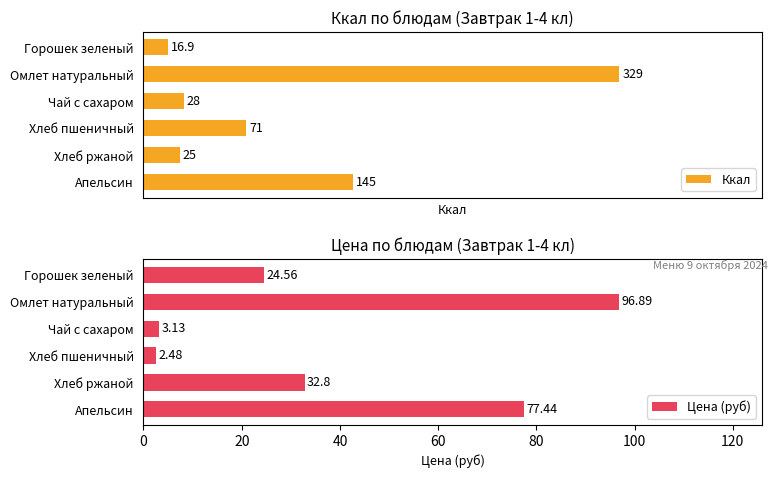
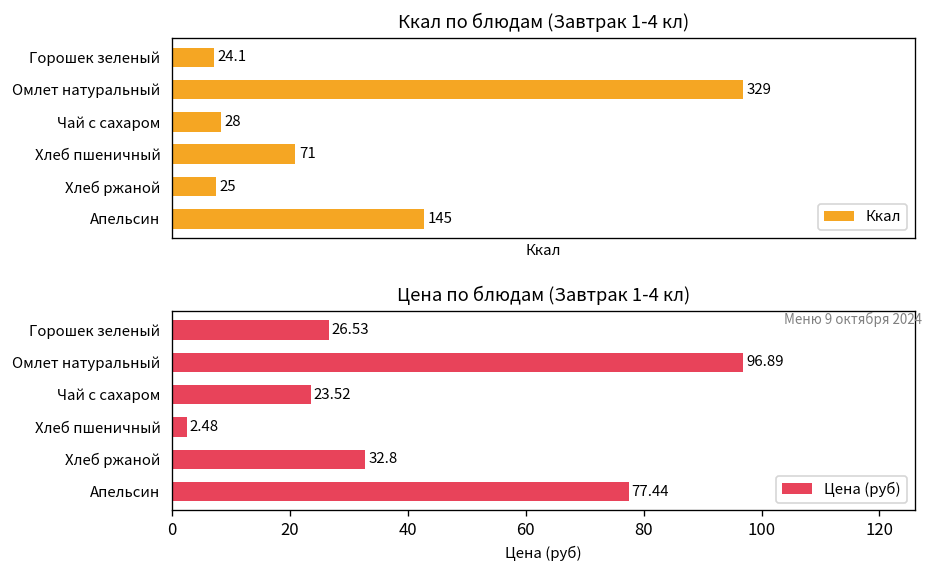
  {
    "Ккал по блюдам (Завтрак 1-4 кл)": {
-     "Горошек зеленый": 16.9,
+     "Горошек зеленый": 24.1,
      "Омлет натуральный": 329,
      "Чай с сахаром": 28,
      "Хлеб пшеничный": 71,
      "Хлеб ржаной": 25,
      "Апельсин": 145
    },
    "Цена по блюдам (Завтрак 1-4 кл)": {
-     "Горошек зеленый": 24.56,
+     "Горошек зеленый": 26.53,
      "Омлет натуральный": 96.89,
-     "Чай с сахаром": 3.13,
+     "Чай с сахаром": 23.52,
      "Хлеб пшеничный": 2.48,
      "Хлеб ржаной": 32.8,
      "Апельсин": 77.44
    }
  }
